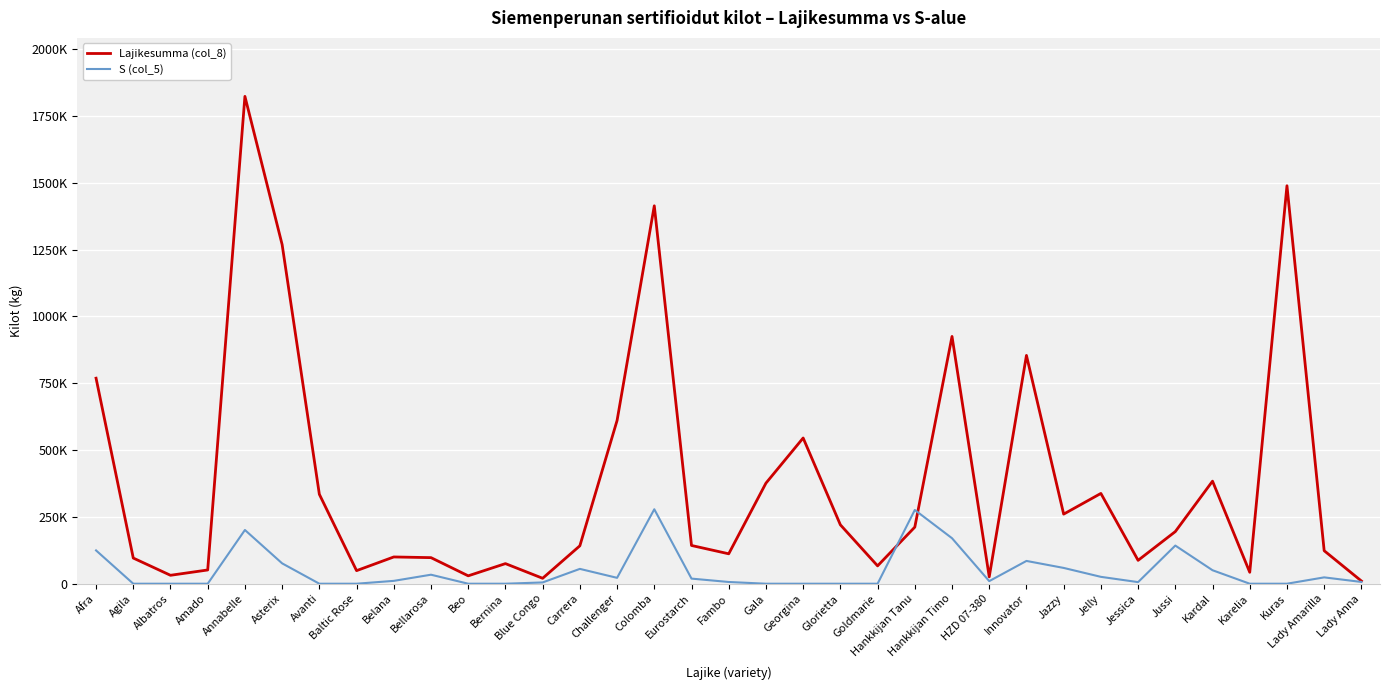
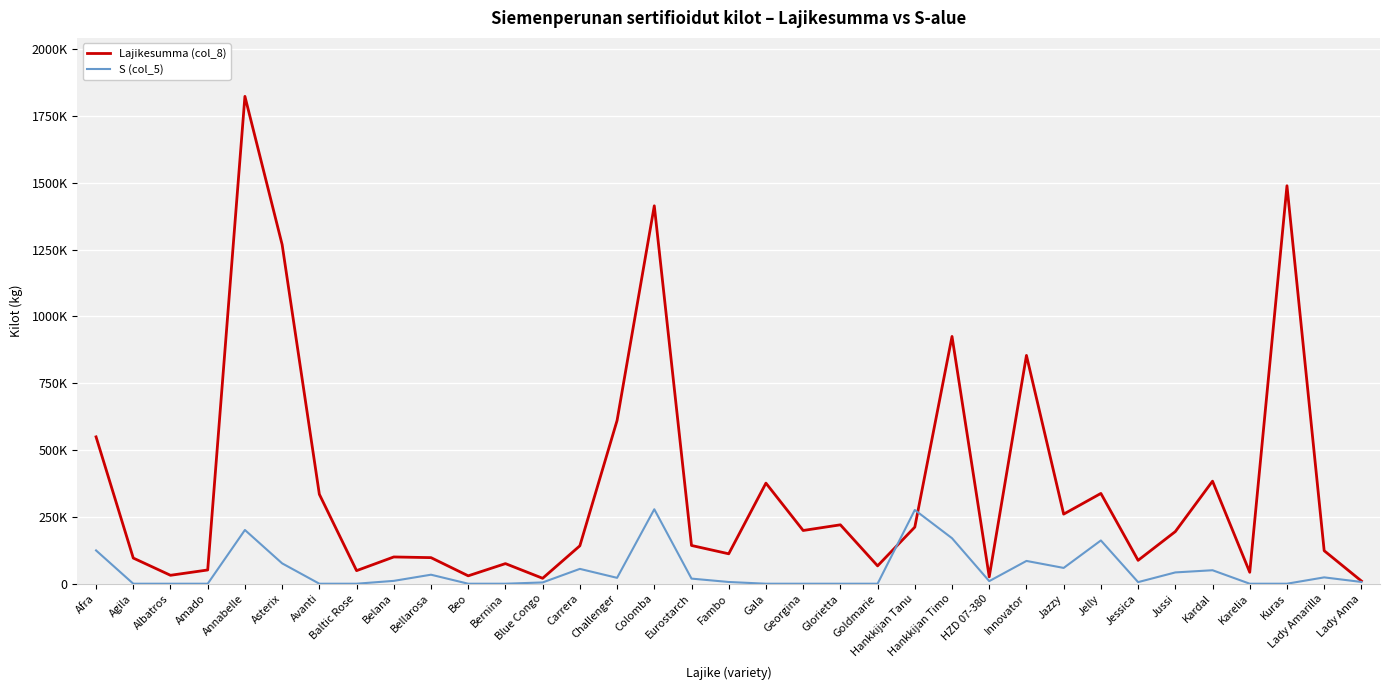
  {
    "Lajikesumma (col_8)": {
-     "Afra": 770000,
+     "Afra": 550000,
      "Agila": 100000,
      "Albatros": 30000,
      "Amado": 50000,
      "Annabelle": 1820000,
      "Asterix": 1270000,
      "Avanti": 330000,
      "Baltic Rose": 50000,
      "Belana": 100000,
      "Bellarosa": 100000,
      "Beo": 30000,
      "Bernina": 80000,
      "Blue Congo": 20000,
      "Carrera": 140000,
      "Challenger": 610000,
      "Colomba": 1410000,
      "Eurostarch": 140000,
      "Fambo": 110000,
      "Gala": 380000,
-     "Georgina": 550000,
+     "Georgina": 200000,
      "Glorietta": 220000,
      "Goldmarie": 70000,
      "Hankkijan Tanu": 210000,
      "Hankkijan Timo": 930000,
      "HZD 07-380": 30000,
      "Innovator": 850000,
      "Jazzy": 260000,
      "Jelly": 340000,
      "Jessica": 90000,
      "Jussi": 200000,
      "Kardal": 380000,
      "Karelia": 40000,
      "Kuras": 1490000,
      "Lady Amarilla": 120000
    },
    "S (col_5)": {
      "Afra": 120000,
      "Agila": 0,
      "Albatros": 0,
      "Amado": 0,
      "Annabelle": 200000,
      "Asterix": 80000,
      "Avanti": 0,
      "Baltic Rose": 0,
      "Belana": 10000,
      "Bellarosa": 30000,
      "Beo": 0,
      "Bernina": 0,
      "Blue Congo": 0,
      "Carrera": 60000,
      "Challenger": 20000,
      "Colomba": 280000,
      "Eurostarch": 20000,
      "Fambo": 10000,
      "Gala": 0,
      "Georgina": 0,
      "Glorietta": 0,
      "Goldmarie": 0,
      "Hankkijan Tanu": 280000,
      "Hankkijan Timo": 170000,
      "HZD 07-380": 10000,
      "Innovator": 90000,
      "Jazzy": 60000,
-     "Jelly": 30000,
+     "Jelly": 160000,
      "Jessica": 10000,
-     "Jussi": 140000,
+     "Jussi": 40000,
      "Kardal": 50000,
      "Karelia": 0,
      "Kuras": 0,
      "Lady Amarilla": 20000
    }
  }
